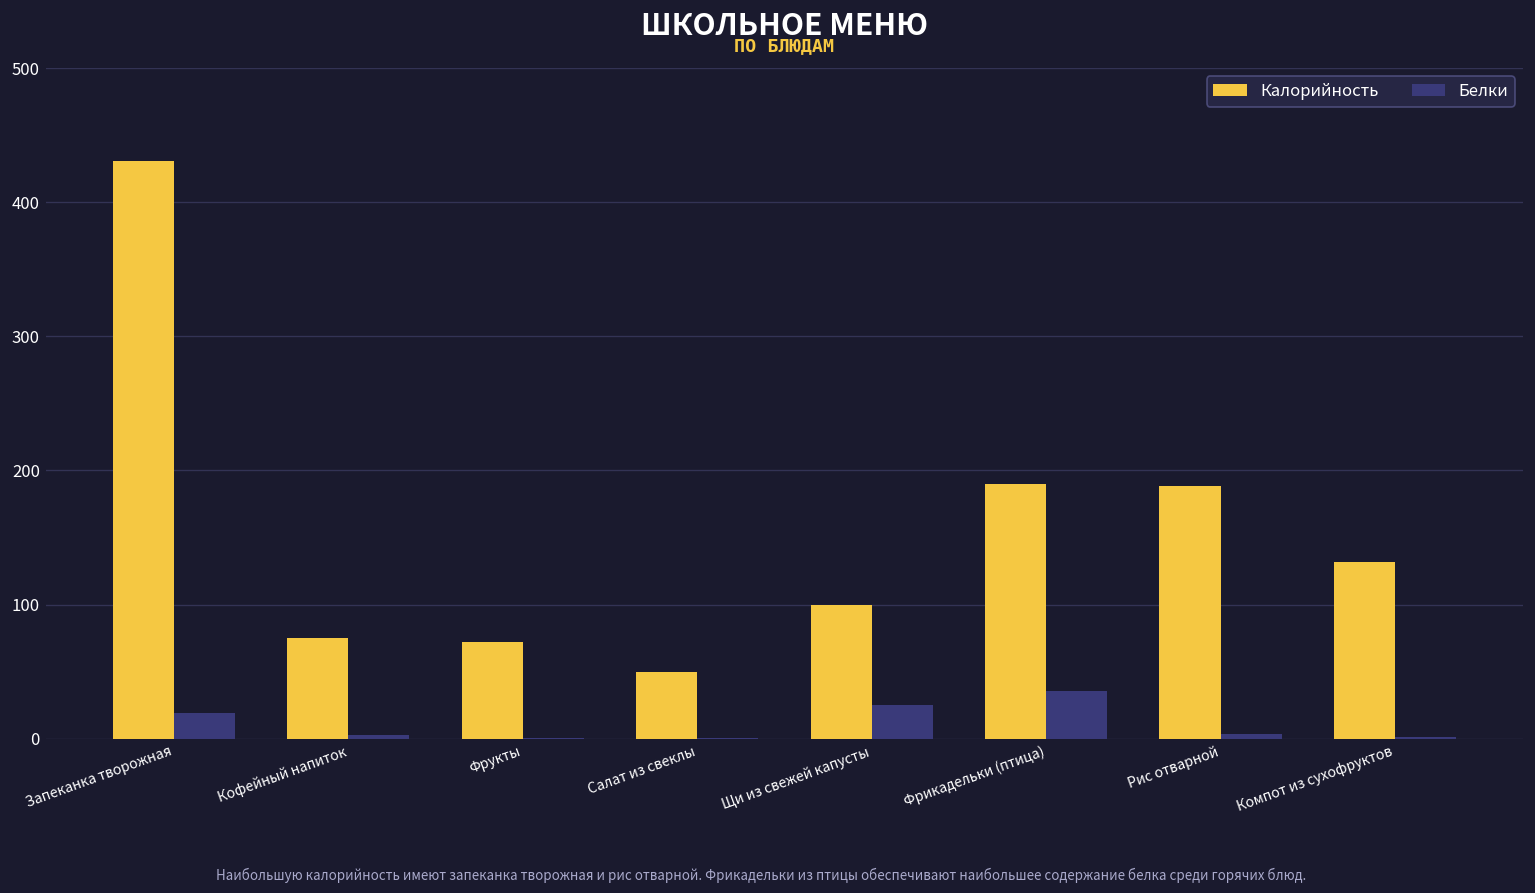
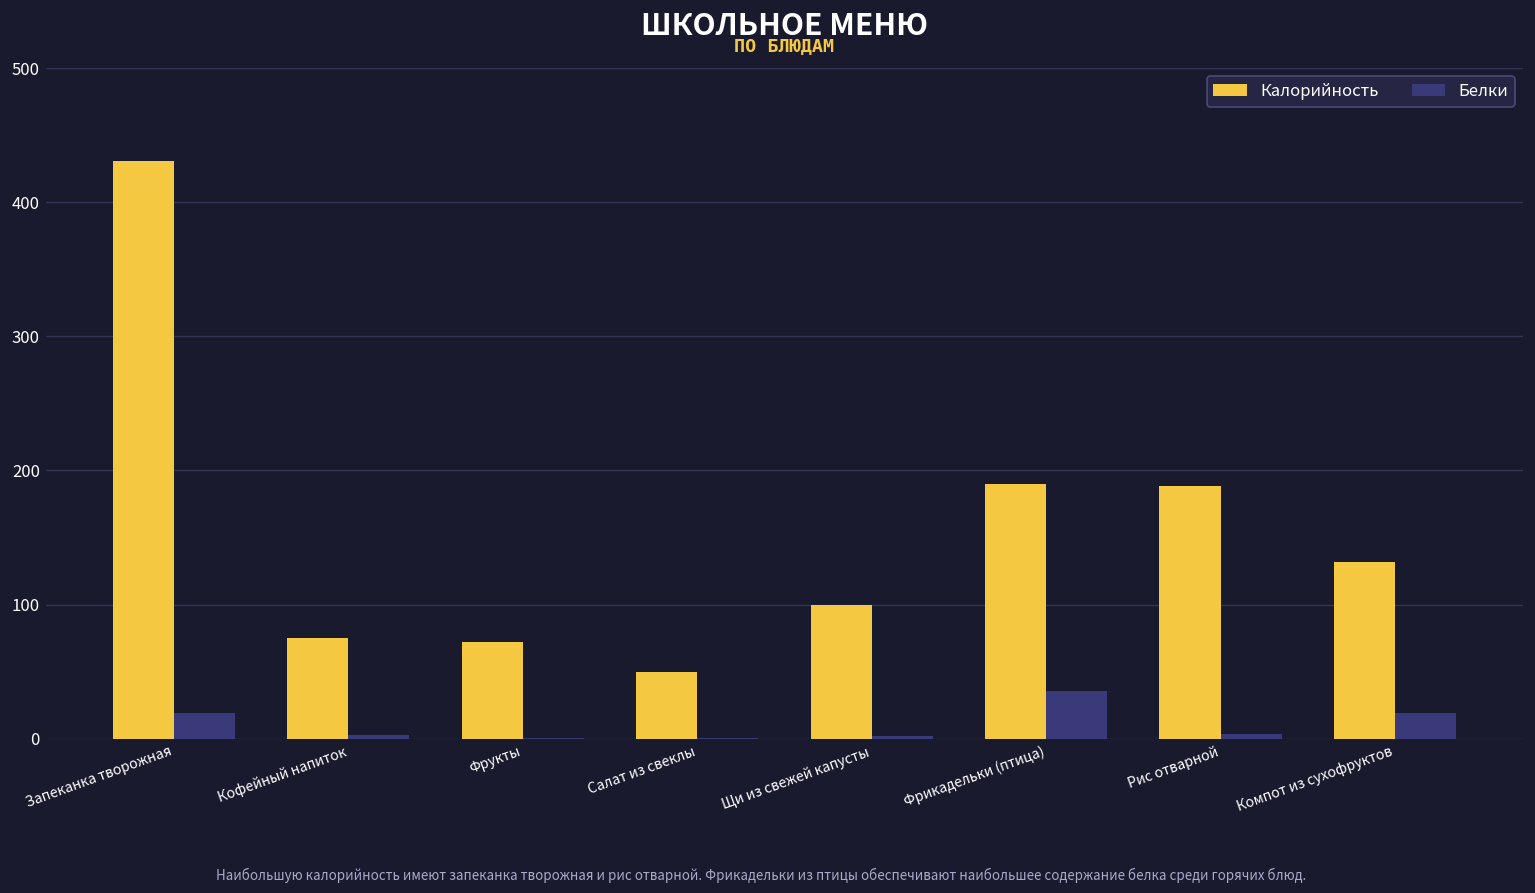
  {
    "Калорийность": {
      "Запеканка творожная": 431,
      "Кофейный напиток": 75,
      "Фрукты": 72,
      "Салат из свеклы": 50,
      "Щи из свежей капусты": 100,
      "Фрикадельки (птица)": 190,
      "Рис отварной": 188,
      "Компот из сухофруктов": 132
    },
    "Белки": {
      "Запеканка творожная": 19,
      "Кофейный напиток": 3,
-     "Щи из свежей капусты": 25,
+     "Щи из свежей капусты": 2,
      "Фрикадельки (птица)": 36,
      "Рис отварной": 4,
-     "Компот из сухофруктов": 1
+     "Компот из сухофруктов": 19
    }
  }
